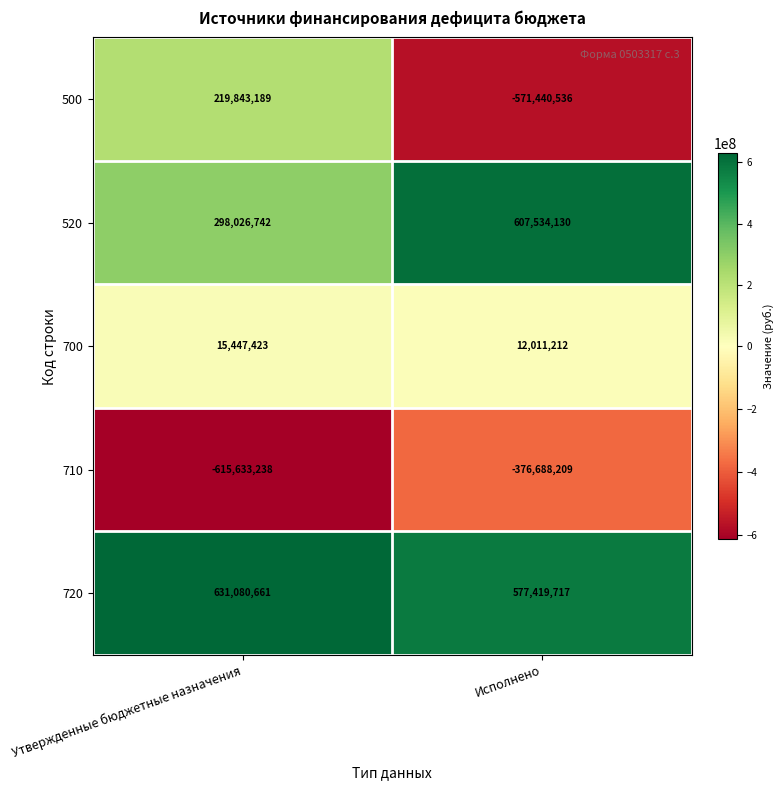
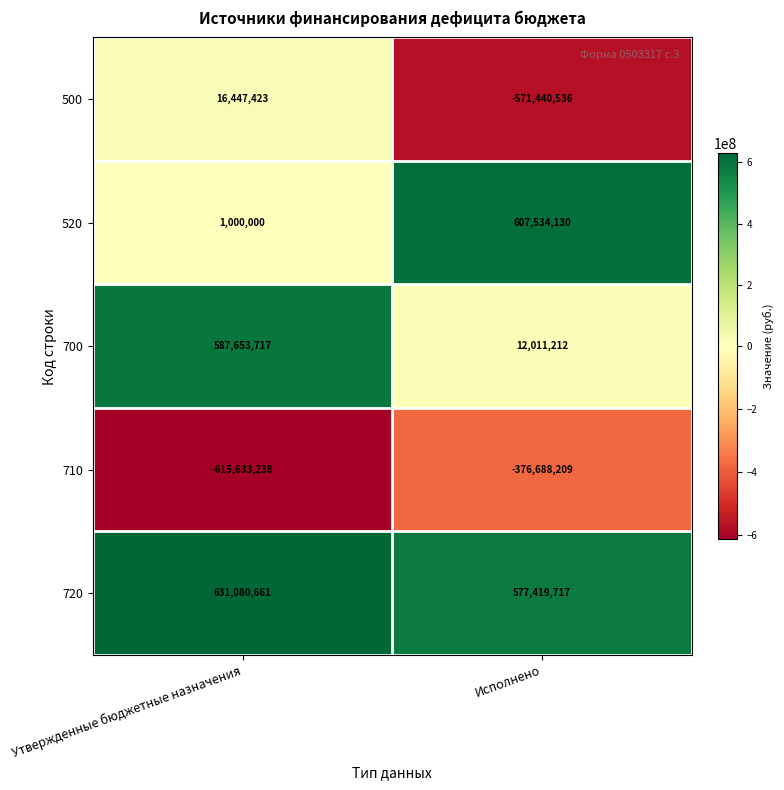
  {
    "500": {
-     "Утвержденные бюджетные назначения": "219,843,189"
+     "Утвержденные бюджетные назначения": "16,447,423"
    },
    "520": {
-     "Утвержденные бюджетные назначения": "298,026,742",
+     "Утвержденные бюджетные назначения": "1,000,000",
      "Исполнено": "607,534,130"
    },
    "700": {
-     "Утвержденные бюджетные назначения": "15,447,423",
+     "Утвержденные бюджетные назначения": "587,653,717",
      "Исполнено": "12,011,212"
    },
    "710": {
      "Утвержденные бюджетные назначения": "-615,633,238",
      "Исполнено": "-376,688,209"
    },
    "720": {
      "Утвержденные бюджетные назначения": "631,080,661",
      "Исполнено": "577,419,717"
    }
  }
